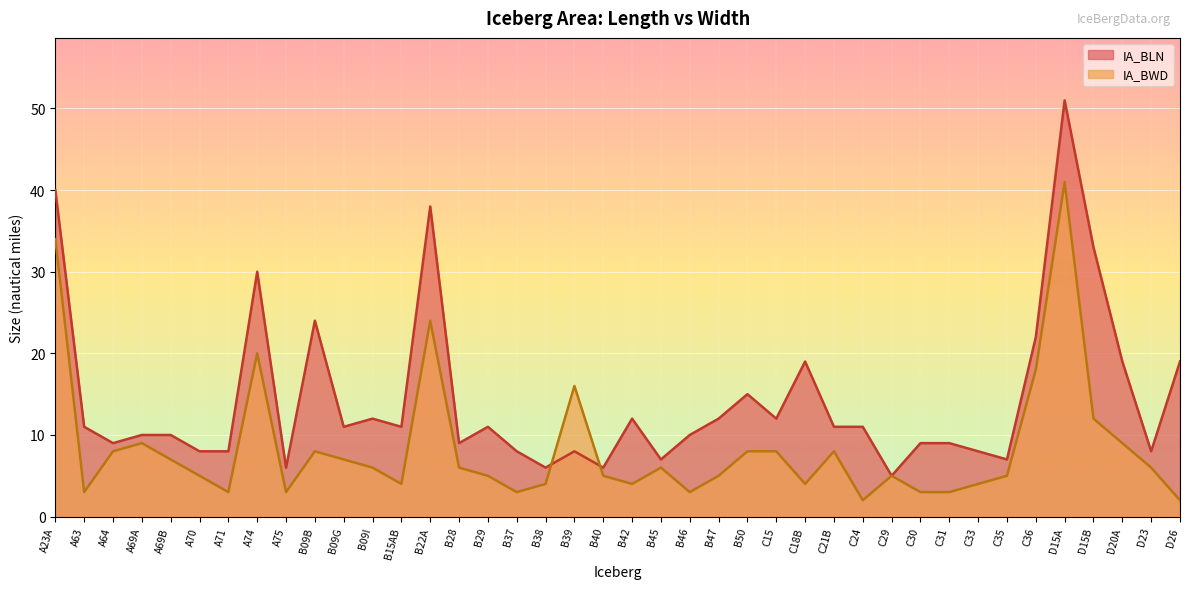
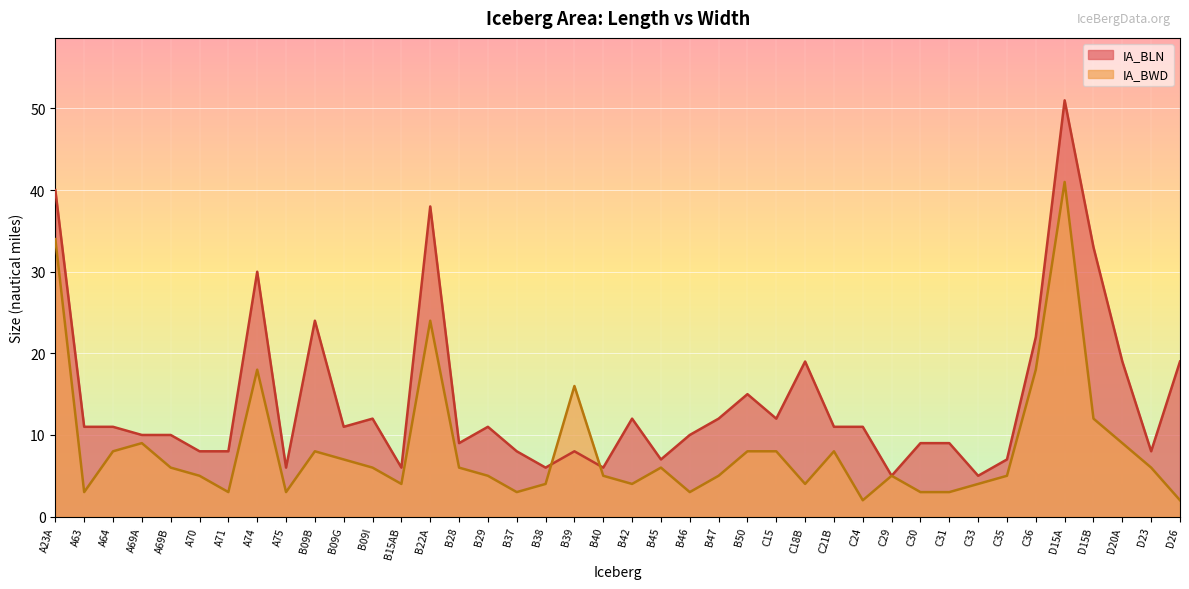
  {
    "IA_BLN": {
      "A23A": 40,
      "A63": 11,
-     "A64": 9,
+     "A64": 11,
      "A69A": 10,
      "A69B": 10,
      "A70": 8,
      "A71": 8,
      "A74": 30,
      "A75": 6,
      "B09B": 24,
      "B09G": 11,
      "B09I": 12,
-     "B15AB": 11,
+     "B15AB": 6,
      "B22A": 38,
      "B28": 9,
      "B29": 11,
      "B37": 8,
      "B38": 6,
      "B39": 8,
      "B40": 6,
      "B42": 12,
      "B45": 7,
      "B46": 10,
      "B47": 12,
      "B50": 15,
      "C15": 12,
      "C18B": 19,
      "C21B": 11,
      "C24": 11,
      "C30": 9,
      "C31": 9,
-     "C33": 8,
+     "C33": 5,
      "C35": 7,
      "C36": 22,
      "D15A": 51,
      "D15B": 33,
      "D20A": 19,
      "D23": 8,
      "D26": 19
    },
    "IA_BWD": {
      "A23A": 34,
      "A63": 3,
      "A64": 8,
      "A69A": 9,
-     "A69B": 7,
+     "A69B": 6,
      "A70": 5,
      "A71": 3,
-     "A74": 20,
+     "A74": 18,
      "A75": 3,
      "B09B": 8,
      "B09G": 7,
      "B09I": 6,
      "B15AB": 4,
      "B22A": 24,
      "B28": 6,
      "B29": 5,
      "B37": 3,
      "B38": 4,
      "B39": 16,
      "B40": 5,
      "B42": 4,
      "B45": 6,
      "B46": 3,
      "B47": 5,
      "B50": 8,
      "C15": 8,
      "C18B": 4,
      "C21B": 8,
      "C24": 2,
      "C30": 3,
      "C31": 3,
      "C33": 4,
      "C35": 5,
      "C36": 18,
      "D15A": 41,
      "D15B": 12,
      "D20A": 9,
      "D23": 6,
      "D26": 2
    }
  }
